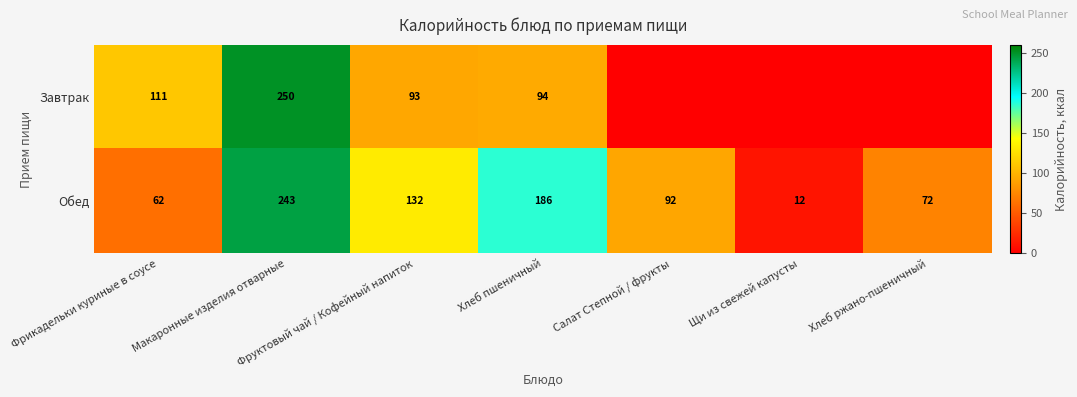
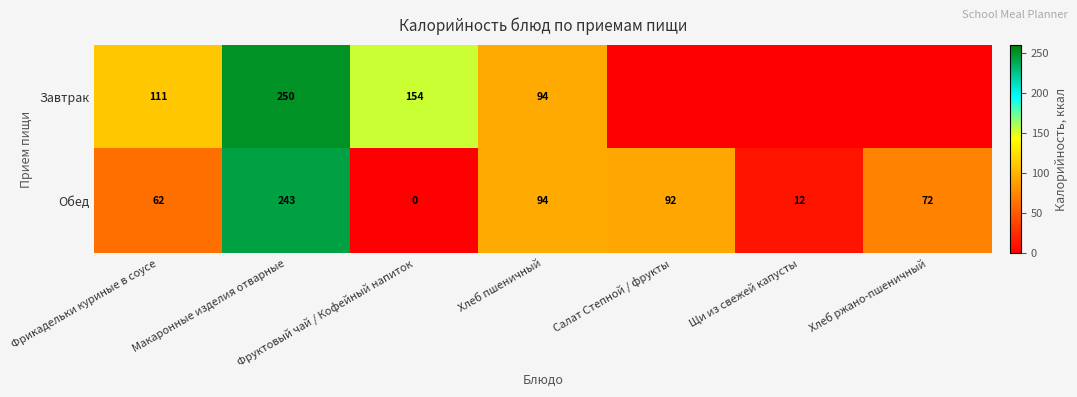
  {
    "Завтрак": {
      "Фрикадельки куриные в соусе": 111,
      "Макаронные изделия отварные": 250,
-     "Фруктовый чай / Кофейный напиток": 93,
+     "Фруктовый чай / Кофейный напиток": 154,
      "Хлеб пшеничный": 94
    },
    "Обед": {
      "Фрикадельки куриные в соусе": 62,
      "Макаронные изделия отварные": 243,
-     "Фруктовый чай / Кофейный напиток": 132,
-     "Хлеб пшеничный": 186,
+     "Фруктовый чай / Кофейный напиток": 0,
+     "Хлеб пшеничный": 94,
      "Салат Степной / фрукты": 92,
      "Щи из свежей капусты": 12,
      "Хлеб ржано-пшеничный": 72
    }
  }
